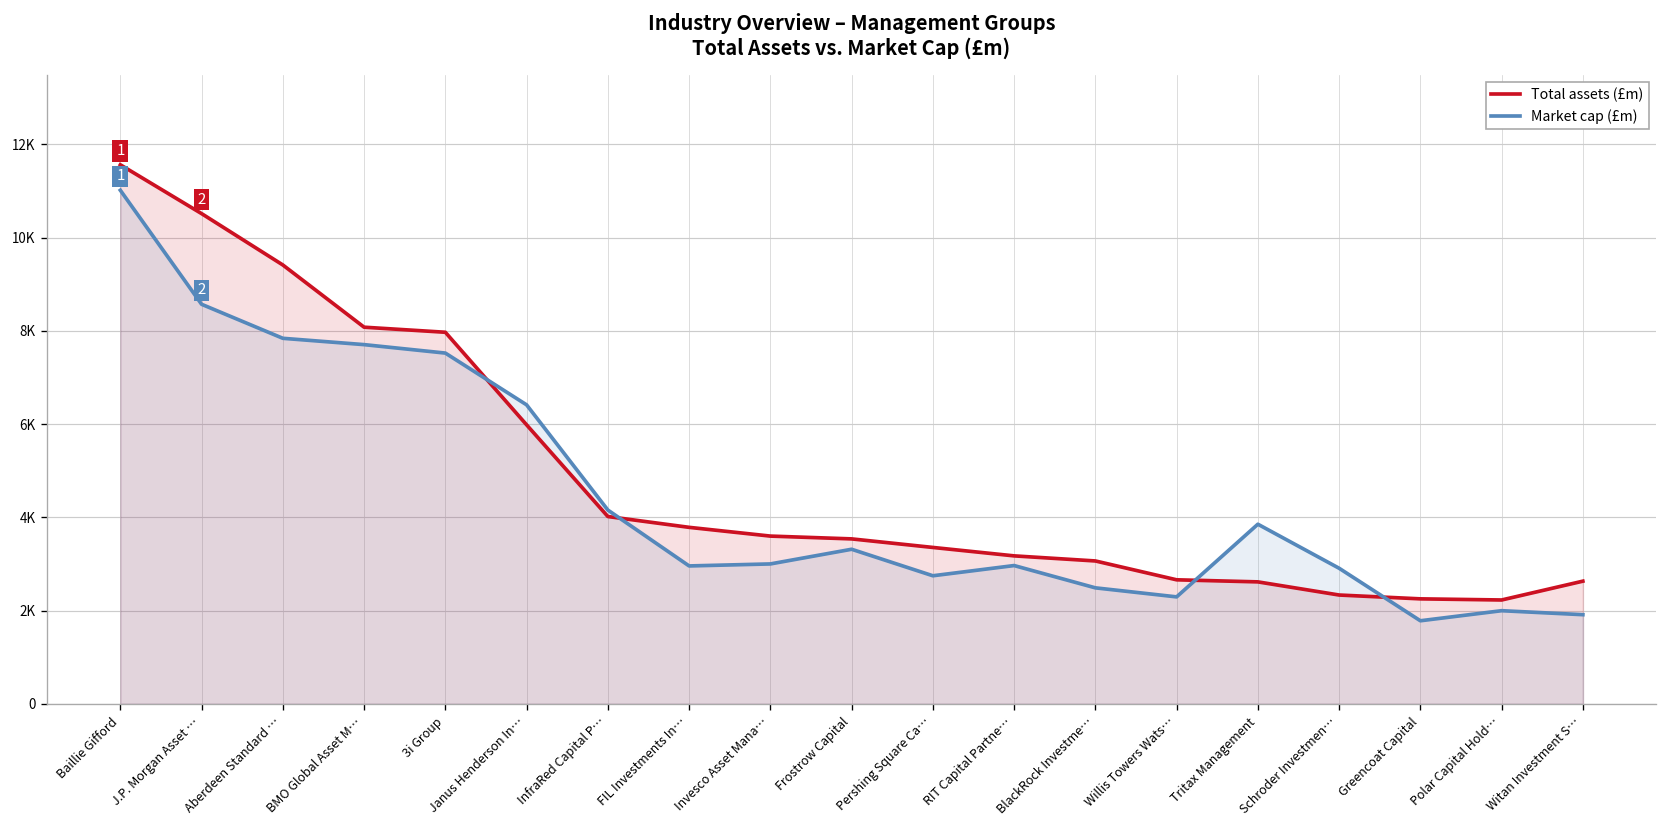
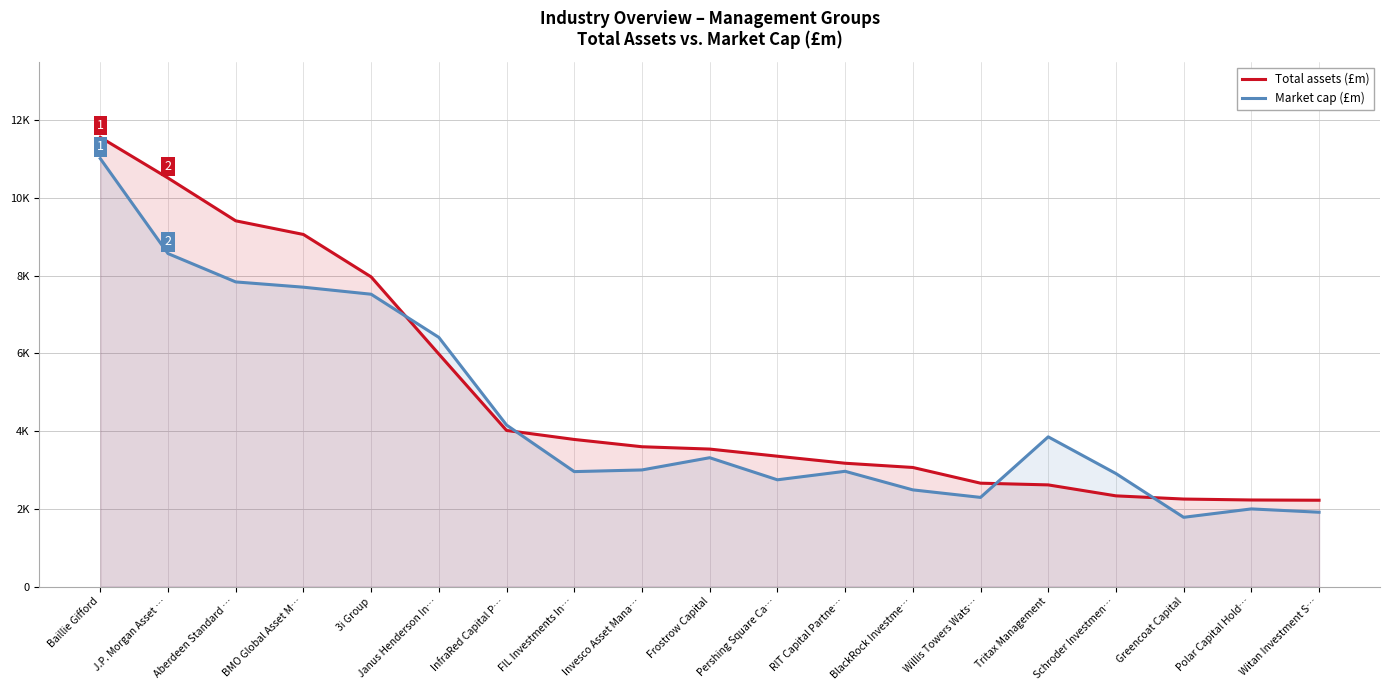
  {
    "Total assets (£m)": {
      "Aberdeen Standard …": 9400,
-     "BMO Global Asset M…": 8100,
+     "BMO Global Asset M…": 9100,
      "3i Group": 8000,
      "Janus Henderson In…": 6000,
      "InfraRed Capital P…": 4000,
      "FIL Investments In…": 3800,
      "Invesco Asset Mana…": 3600,
      "Frostrow Capital": 3500,
      "Pershing Square Ca…": 3400,
      "RIT Capital Partne…": 3200,
      "BlackRock Investme…": 3100,
      "Willis Towers Wats…": 2700,
      "Tritax Management": 2600,
      "Schroder Investmen…": 2300,
      "Greencoat Capital": 2300,
      "Polar Capital Hold…": 2200,
-     "Witan Investment S…": 2600
+     "Witan Investment S…": 2200
    },
    "Market cap (£m)": {
      "Baillie Gifford": 11000,
      "Aberdeen Standard …": 7800,
      "BMO Global Asset M…": 7700,
      "3i Group": 7500,
      "Janus Henderson In…": 6400,
      "InfraRed Capital P…": 4200,
      "FIL Investments In…": 3000,
      "Invesco Asset Mana…": 3000,
      "Frostrow Capital": 3300,
      "Pershing Square Ca…": 2700,
      "RIT Capital Partne…": 3000,
      "BlackRock Investme…": 2500,
      "Willis Towers Wats…": 2300,
      "Tritax Management": 3900,
      "Schroder Investmen…": 2900,
      "Greencoat Capital": 1800,
      "Polar Capital Hold…": 2000,
      "Witan Investment S…": 1900
    }
  }
